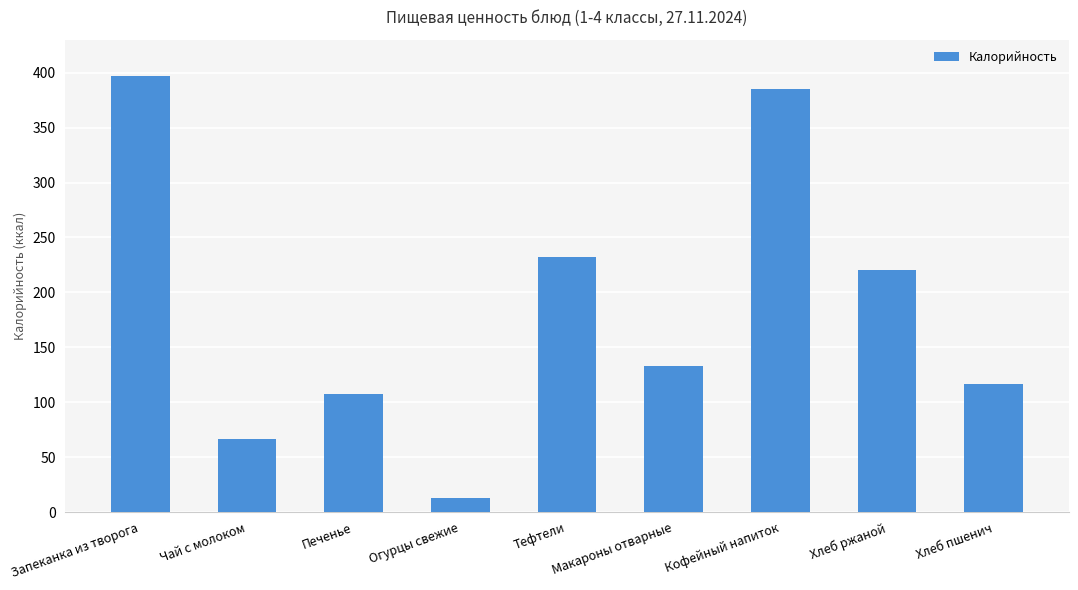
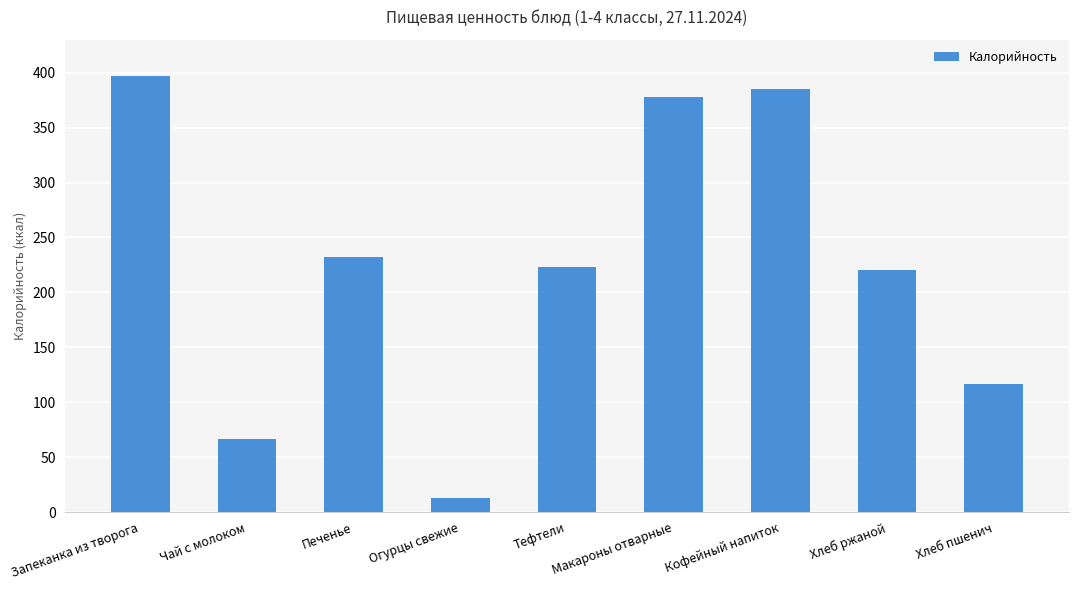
  {
    "Запеканка из творога": 397,
    "Чай с молоком": 67,
-   "Печенье": 108,
+   "Печенье": 233,
    "Огурцы свежие": 13,
-   "Тефтели": 232,
-   "Макароны отварные": 133,
+   "Тефтели": 223,
+   "Макароны отварные": 378,
    "Кофейный напиток": 385,
    "Хлеб ржаной": 221,
    "Хлеб пшенич": 117
  }
